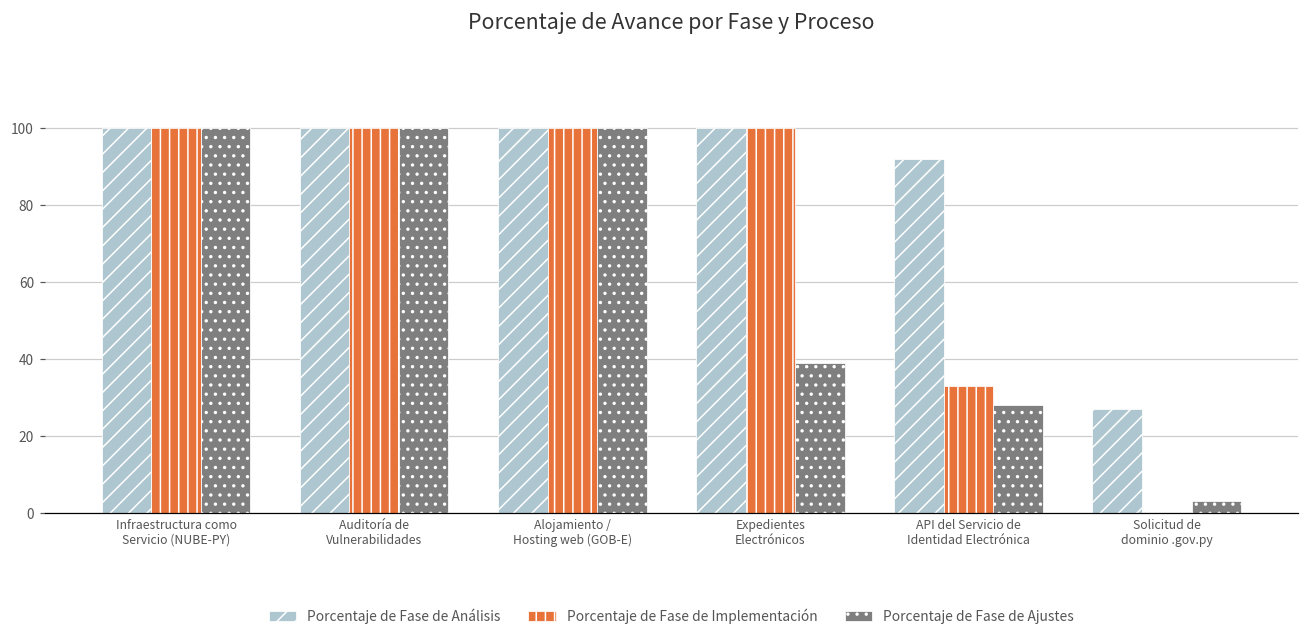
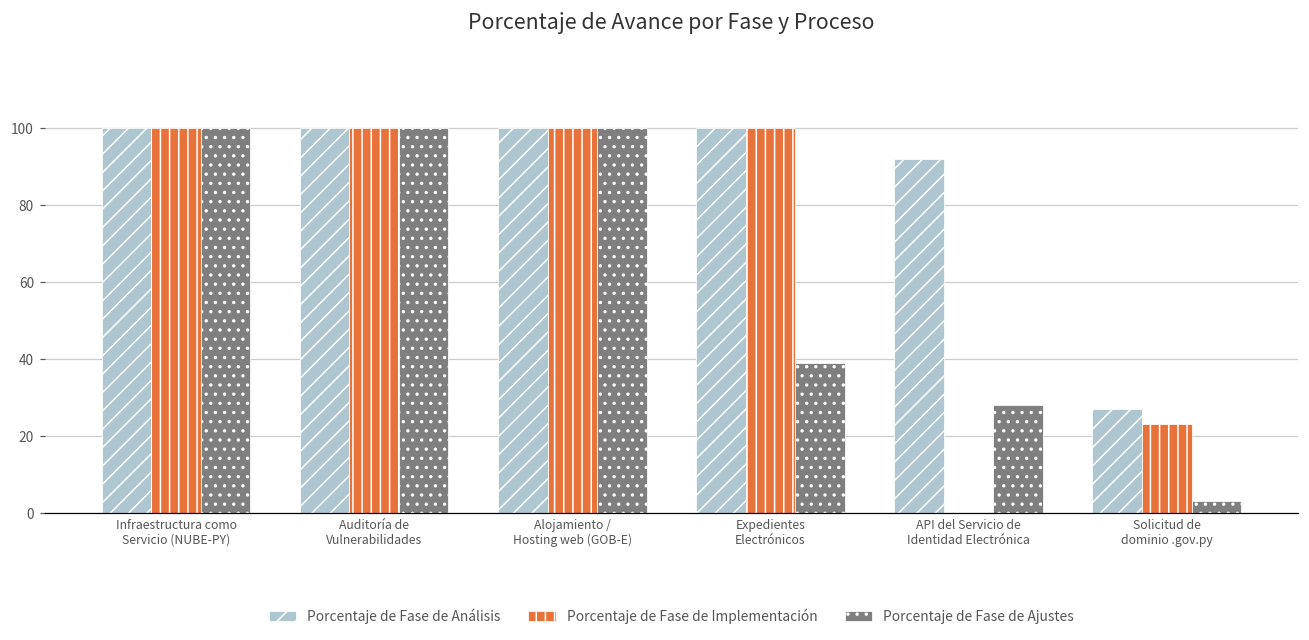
  {
    "Porcentaje de Fase de Análisis": {
      "Infraestructura como Servicio (NUBE-PY)": 100,
      "Auditoría de Vulnerabilidades": 100,
      "Alojamiento / Hosting web (GOB-E)": 100,
      "Expedientes Electrónicos": 100,
      "API del Servicio de Identidad Electrónica": 92,
      "Solicitud de dominio .gov.py": 27
    },
    "Porcentaje de Fase de Implementación": {
      "Infraestructura como Servicio (NUBE-PY)": 100,
      "Auditoría de Vulnerabilidades": 100,
      "Alojamiento / Hosting web (GOB-E)": 100,
      "Expedientes Electrónicos": 100,
-     "API del Servicio de Identidad Electrónica": 33,
-     "Solicitud de dominio .gov.py": 0
+     "API del Servicio de Identidad Electrónica": 0,
+     "Solicitud de dominio .gov.py": 23
    },
    "Porcentaje de Fase de Ajustes": {
      "Infraestructura como Servicio (NUBE-PY)": 100,
      "Auditoría de Vulnerabilidades": 100,
      "Alojamiento / Hosting web (GOB-E)": 100,
      "Expedientes Electrónicos": 39,
      "API del Servicio de Identidad Electrónica": 28,
      "Solicitud de dominio .gov.py": 3
    }
  }
